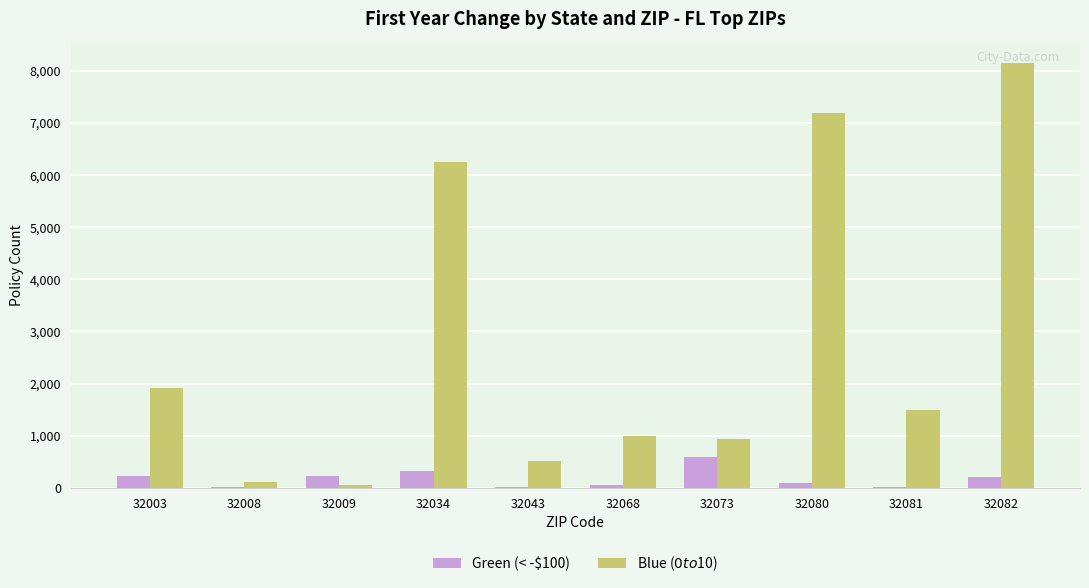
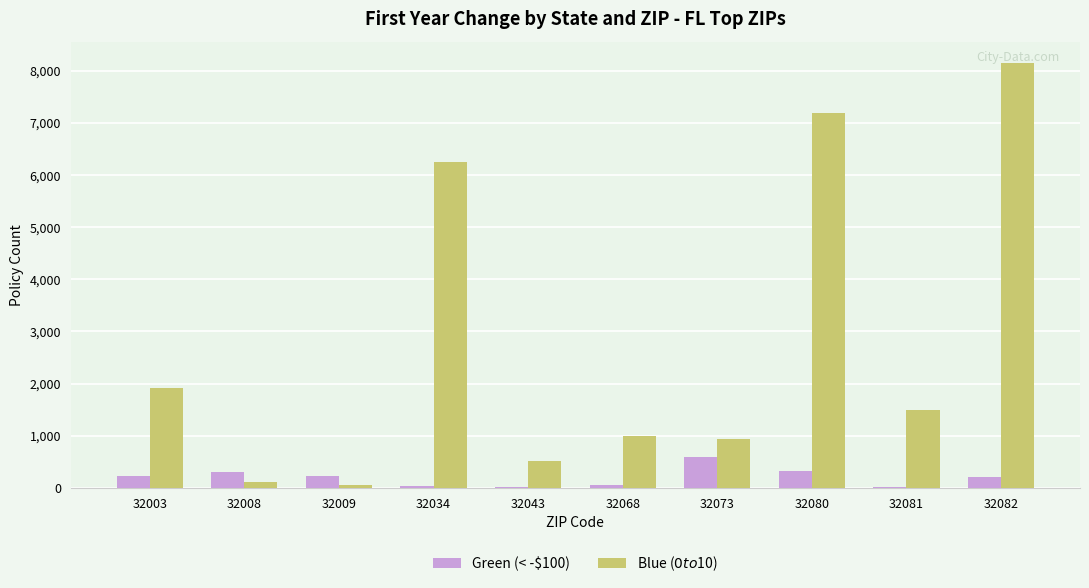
  {
    "Green (< -$100)": {
      "32003": 200,
-     "32008": 0,
+     "32008": 300,
      "32009": 200,
-     "32034": 300,
+     "32034": 0,
      "32073": 600,
-     "32080": 100,
+     "32080": 300,
      "32082": 200
    }
  }
